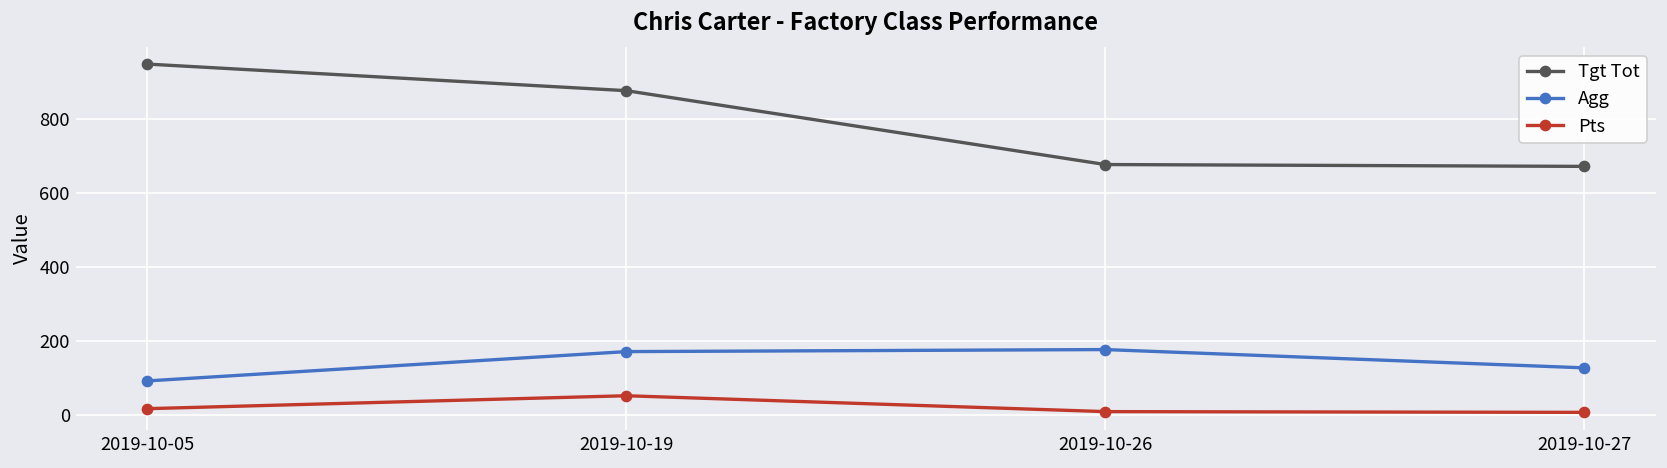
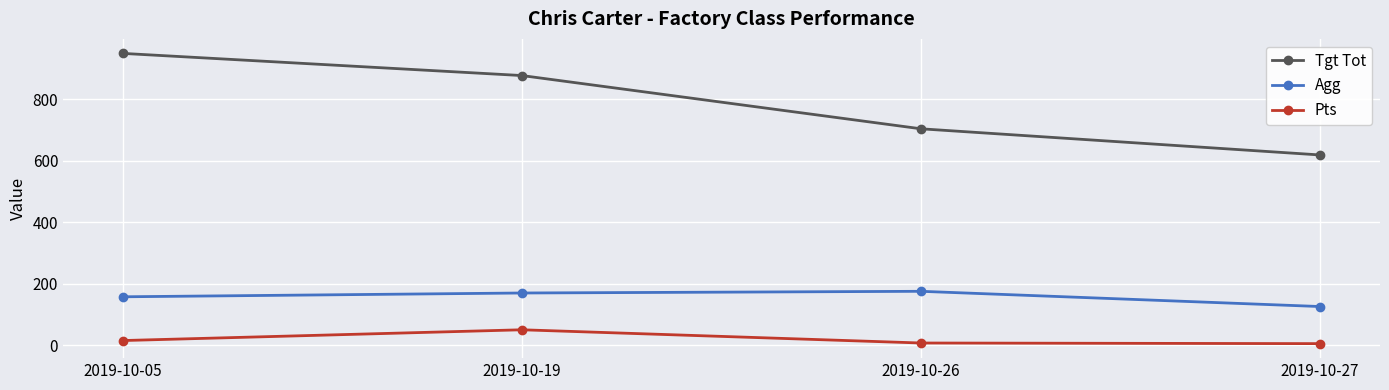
  {
    "Tgt Tot": {
      "2019-10-05": 950,
      "2019-10-19": 880,
-     "2019-10-26": 680,
-     "2019-10-27": 670
+     "2019-10-26": 700,
+     "2019-10-27": 620
    },
    "Agg": {
-     "2019-10-05": 90,
+     "2019-10-05": 160,
      "2019-10-19": 170,
      "2019-10-26": 180,
      "2019-10-27": 130
    },
    "Pts": {
      "2019-10-05": 20,
      "2019-10-19": 50,
      "2019-10-26": 10,
      "2019-10-27": 10
    }
  }
